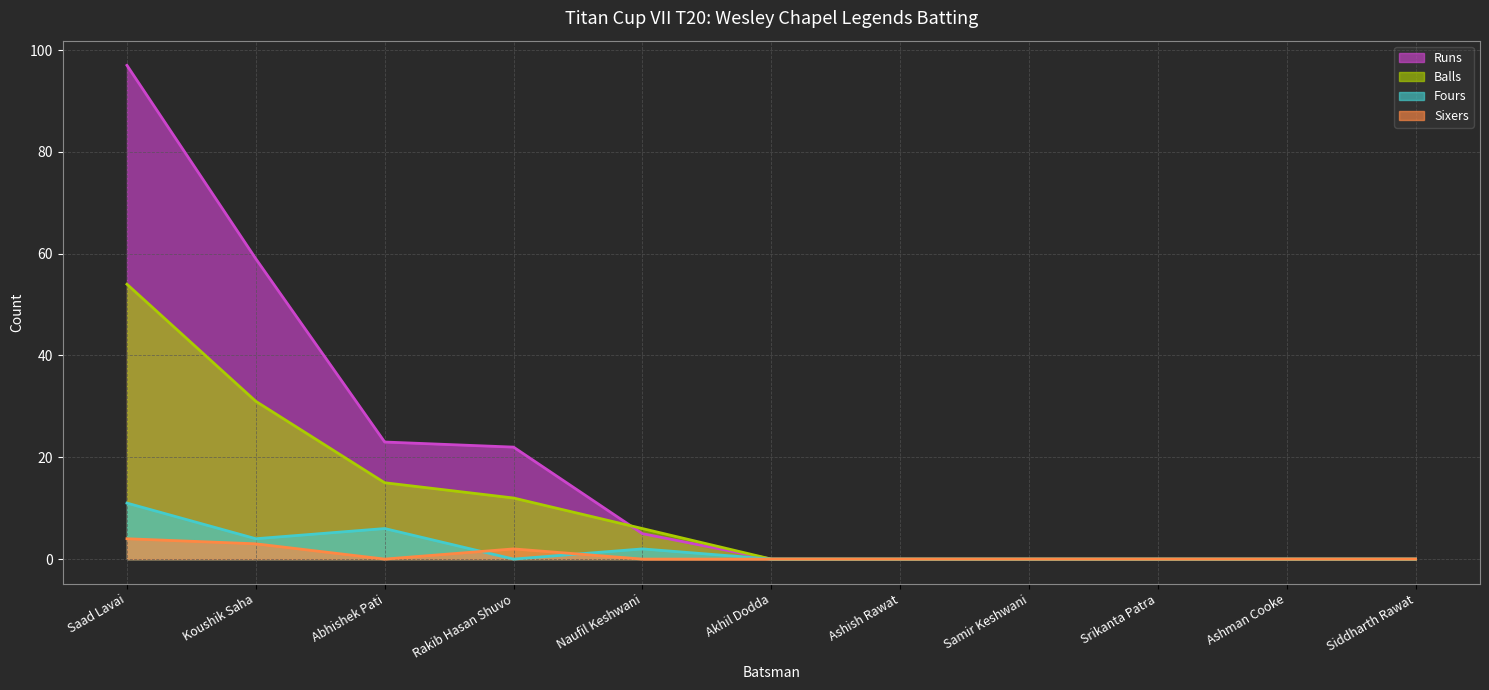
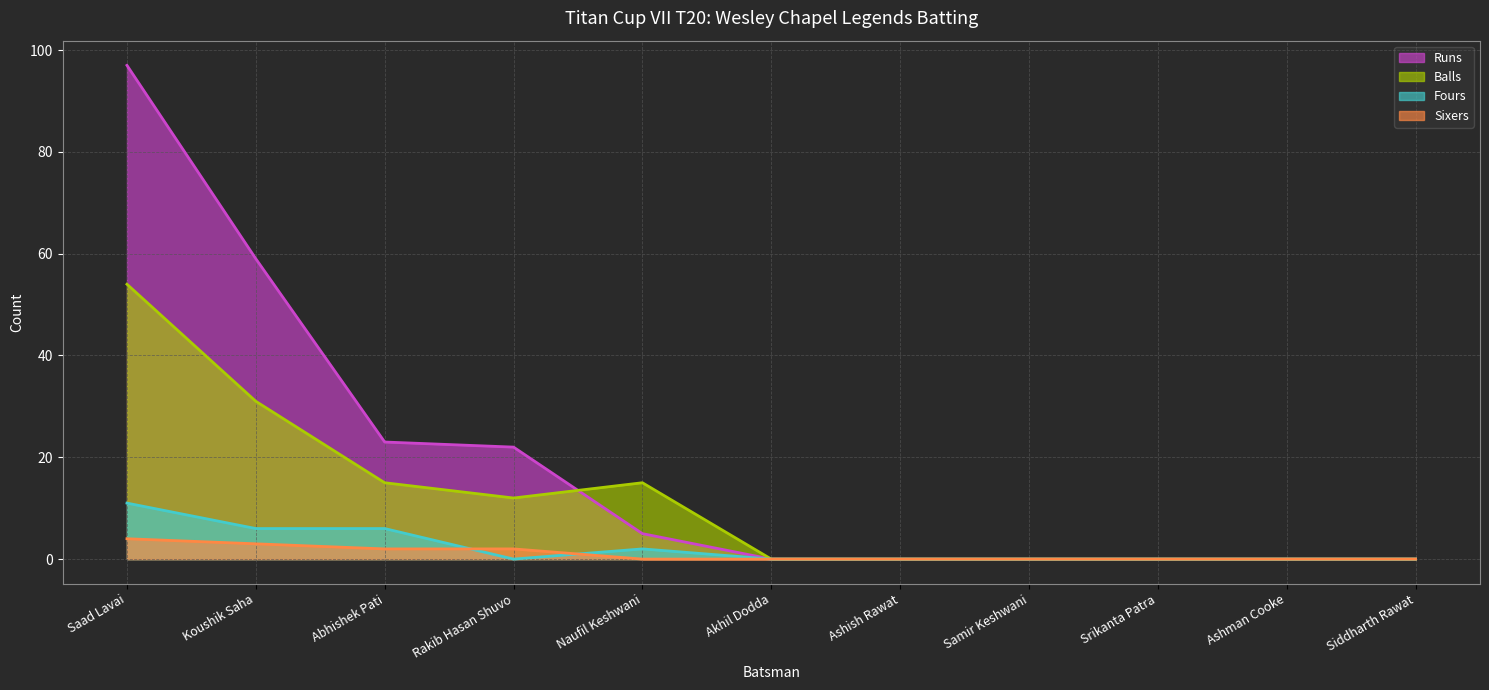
  {
    "Runs": {
      "Saad Lavai": 97,
      "Koushik Saha": 59,
      "Abhishek Pati": 23,
      "Rakib Hasan Shuvo": 22,
      "Naufil Keshwani": 5
    },
    "Balls": {
      "Saad Lavai": 54,
      "Koushik Saha": 31,
      "Abhishek Pati": 15,
      "Rakib Hasan Shuvo": 12,
-     "Naufil Keshwani": 6
+     "Naufil Keshwani": 15
    },
    "Fours": {
      "Saad Lavai": 11,
-     "Koushik Saha": 4,
+     "Koushik Saha": 6,
      "Abhishek Pati": 6,
      "Rakib Hasan Shuvo": 0,
      "Naufil Keshwani": 2
    },
    "Sixers": {
      "Saad Lavai": 4,
      "Koushik Saha": 3,
-     "Abhishek Pati": 0,
+     "Abhishek Pati": 2,
      "Rakib Hasan Shuvo": 2,
      "Naufil Keshwani": 0
    }
  }
